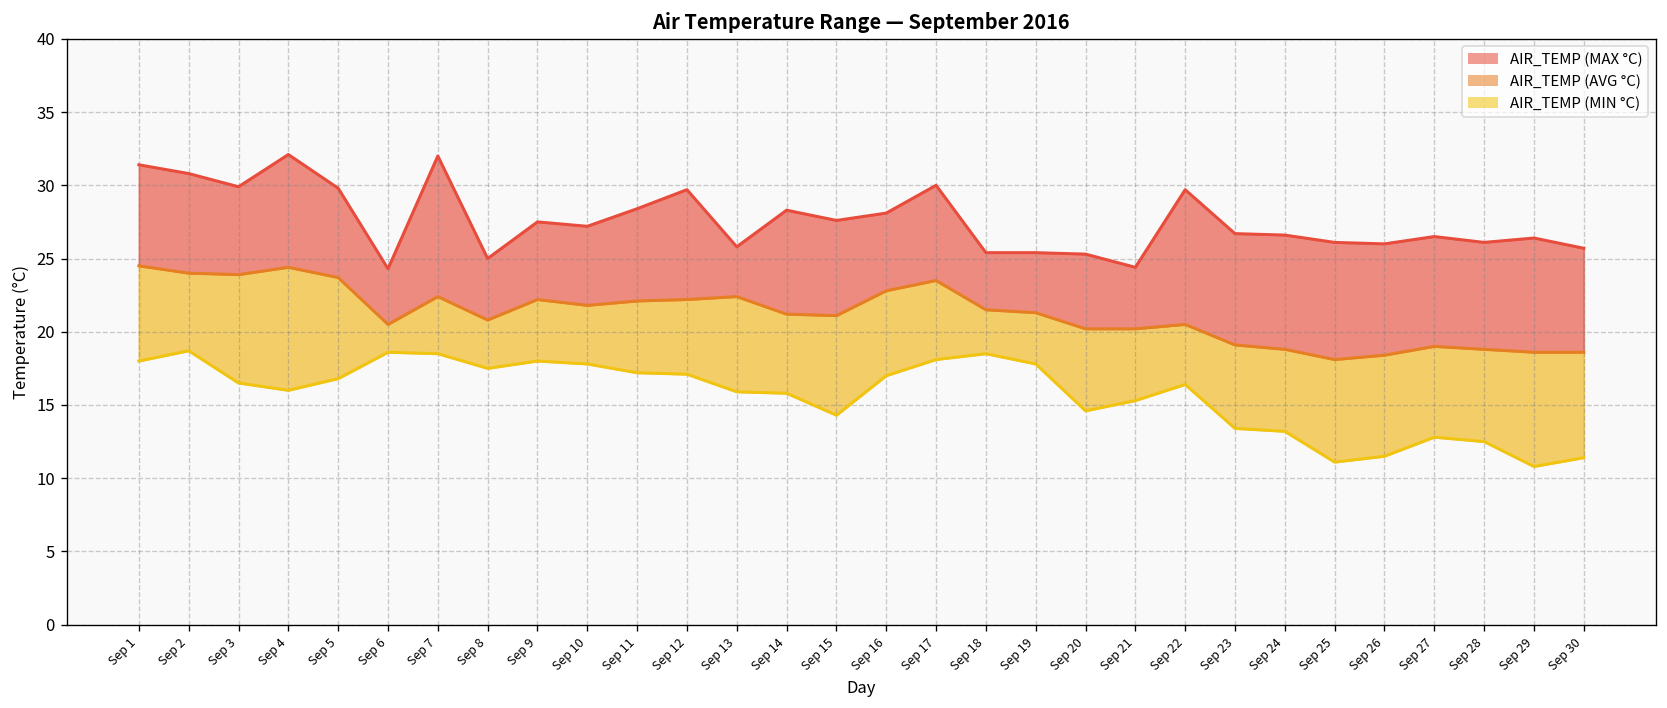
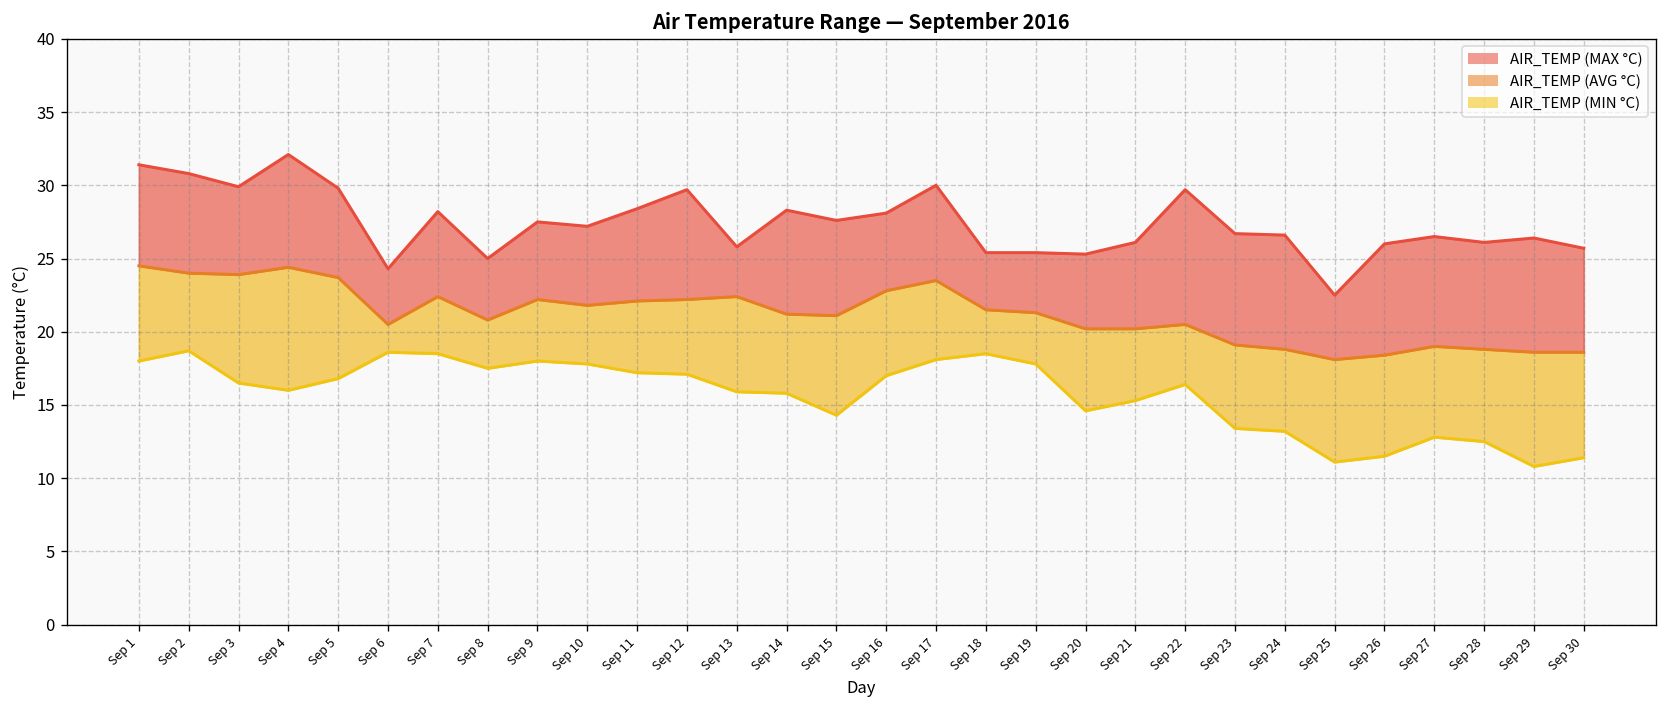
  {
    "AIR_TEMP (MAX °C)": {
      "Sep 1": 31.4,
      "Sep 2": 30.8,
      "Sep 3": 29.9,
      "Sep 4": 32.1,
      "Sep 5": 29.8,
      "Sep 6": 24.3,
-     "Sep 7": 32.0,
+     "Sep 7": 28.2,
      "Sep 8": 25.0,
      "Sep 9": 27.5,
      "Sep 10": 27.2,
      "Sep 11": 28.4,
      "Sep 12": 29.7,
      "Sep 13": 25.8,
      "Sep 14": 28.3,
      "Sep 15": 27.6,
      "Sep 16": 28.1,
      "Sep 17": 30.0,
      "Sep 18": 25.4,
      "Sep 19": 25.4,
      "Sep 20": 25.3,
-     "Sep 21": 24.4,
+     "Sep 21": 26.1,
      "Sep 22": 29.7,
      "Sep 23": 26.7,
      "Sep 24": 26.6,
-     "Sep 25": 26.1,
+     "Sep 25": 22.5,
      "Sep 26": 26.0,
      "Sep 27": 26.5,
      "Sep 28": 26.1,
      "Sep 29": 26.4,
      "Sep 30": 25.7
    }
  }
